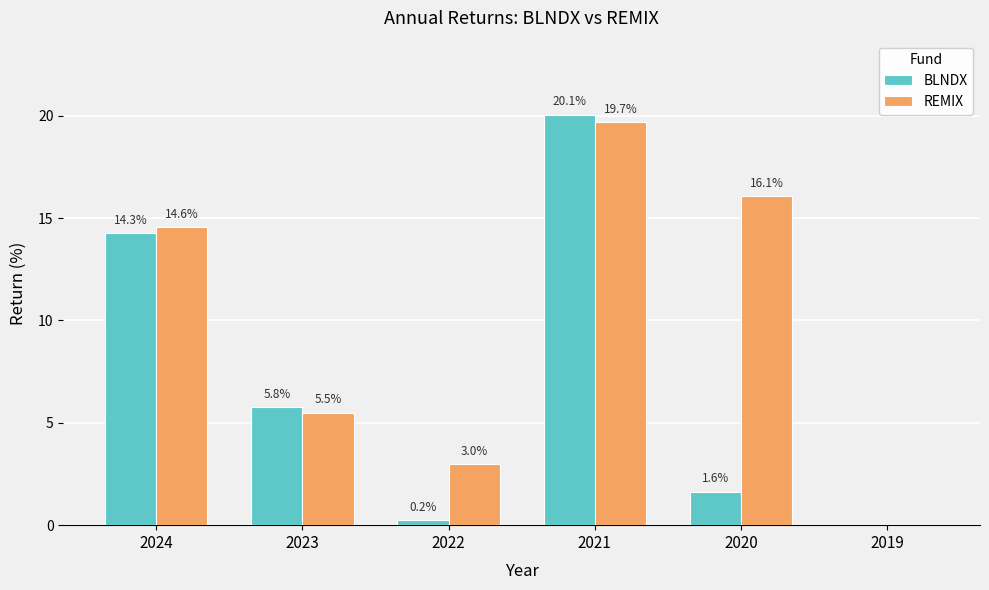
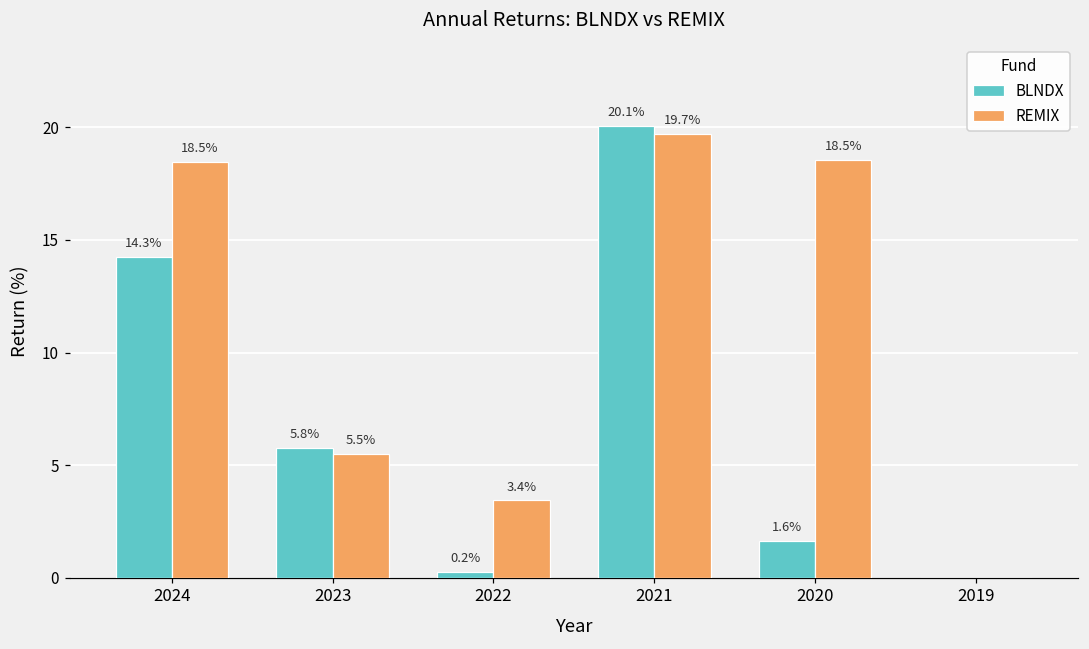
  {
    "BLNDX": {
      "2024": "14.3%",
      "2023": "5.8%",
      "2022": "0.2%",
      "2021": "20.1%",
      "2020": "1.6%"
    },
    "REMIX": {
-     "2024": "14.6%",
+     "2024": "18.5%",
      "2023": "5.5%",
-     "2022": "3.0%",
+     "2022": "3.4%",
      "2021": "19.7%",
-     "2020": "16.1%"
+     "2020": "18.5%"
    }
  }
